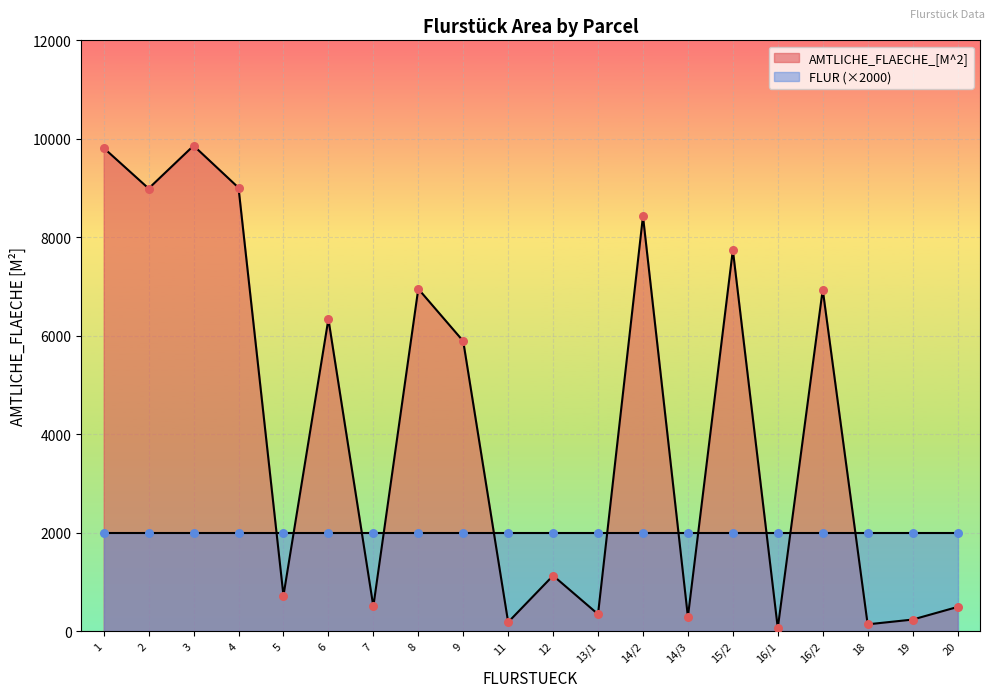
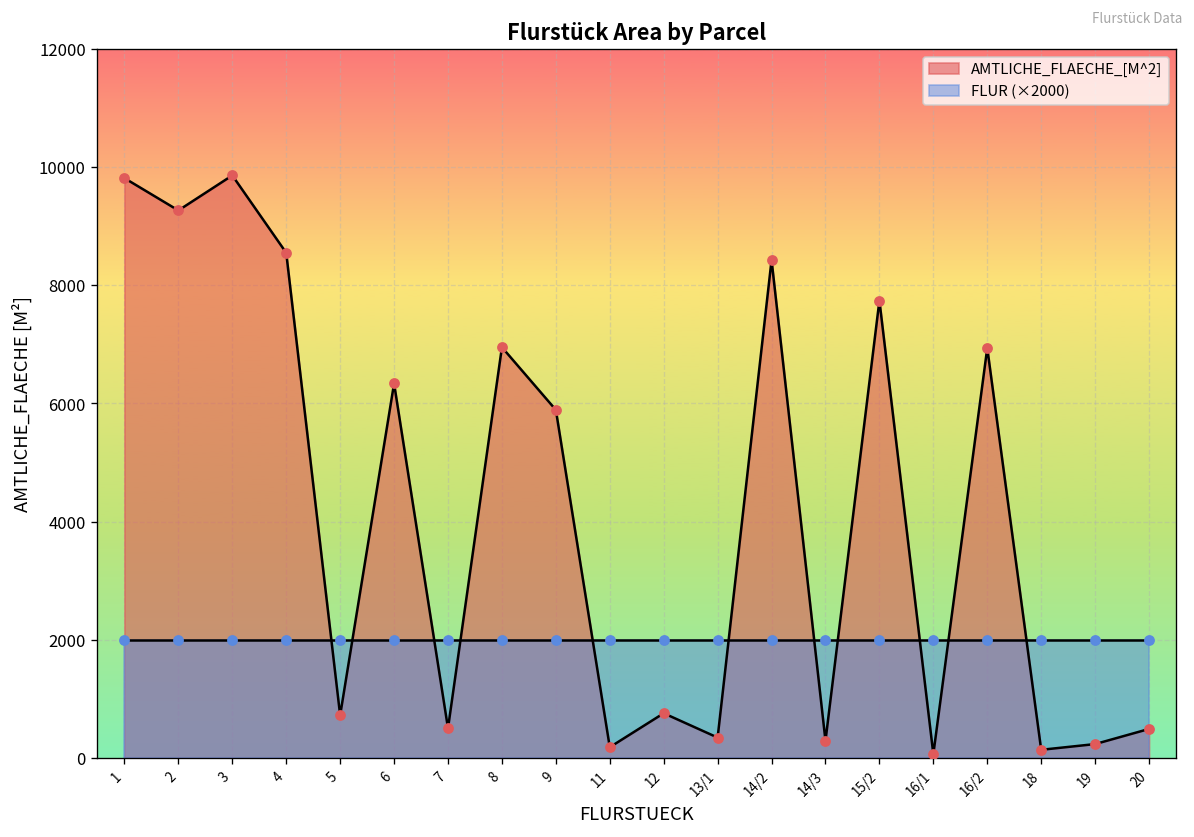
  {
    "AMTLICHE_FLAECHE_[M^2]": {
      "1": 9800,
-     "2": 9000,
+     "2": 9300,
      "3": 9900,
-     "4": 9000,
+     "4": 8600,
      "5": 700,
      "6": 6300,
      "7": 500,
      "8": 7000,
      "9": 5900,
      "11": 200,
-     "12": 1100,
+     "12": 800,
      "13/1": 300,
      "14/2": 8400,
      "14/3": 300,
      "15/2": 7700,
      "16/1": 100,
      "16/2": 6900,
      "18": 100,
      "19": 200,
      "20": 500
    },
    "FLUR (×2000)": {
      "1": 2000,
      "2": 2000,
      "3": 2000,
      "4": 2000,
      "5": 2000,
      "6": 2000,
      "7": 2000,
      "8": 2000,
      "9": 2000,
      "11": 2000,
      "12": 2000,
      "13/1": 2000,
      "14/2": 2000,
      "14/3": 2000,
      "15/2": 2000,
      "16/1": 2000,
      "16/2": 2000,
      "18": 2000,
      "19": 2000,
      "20": 2000
    }
  }
